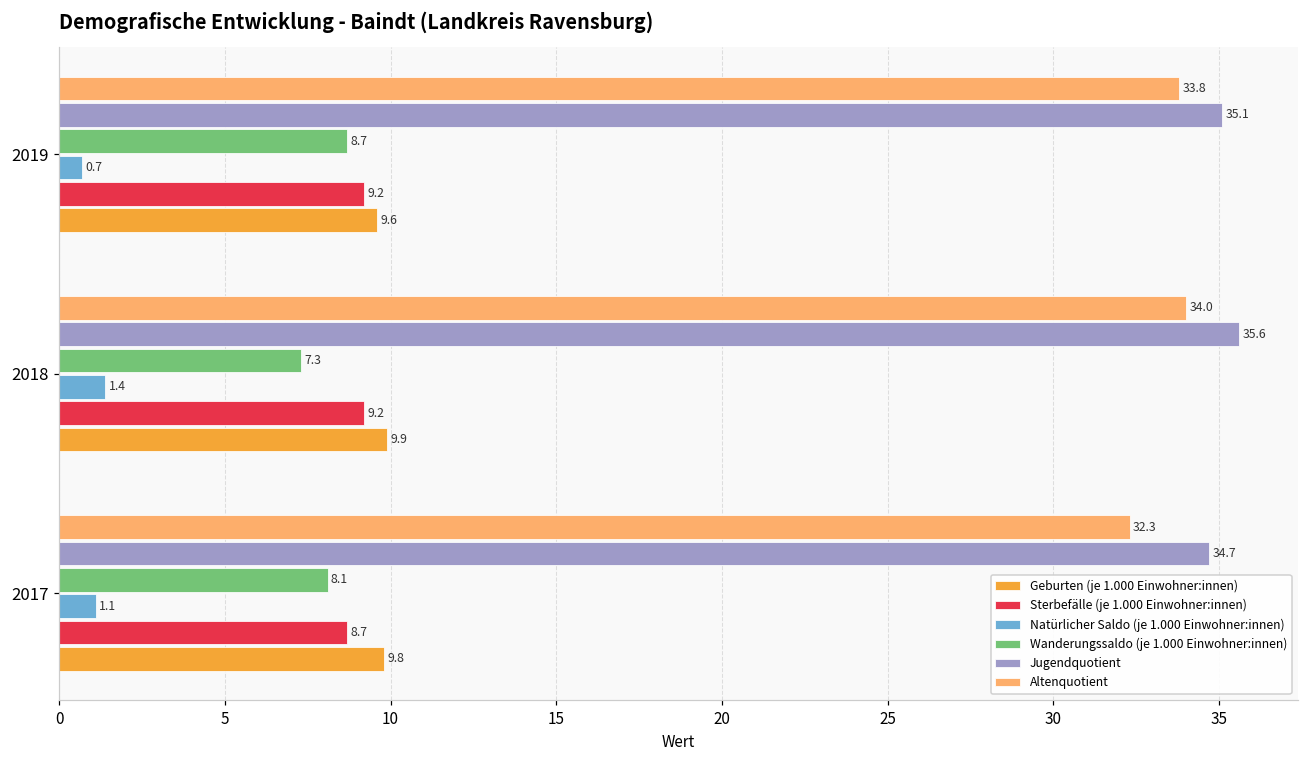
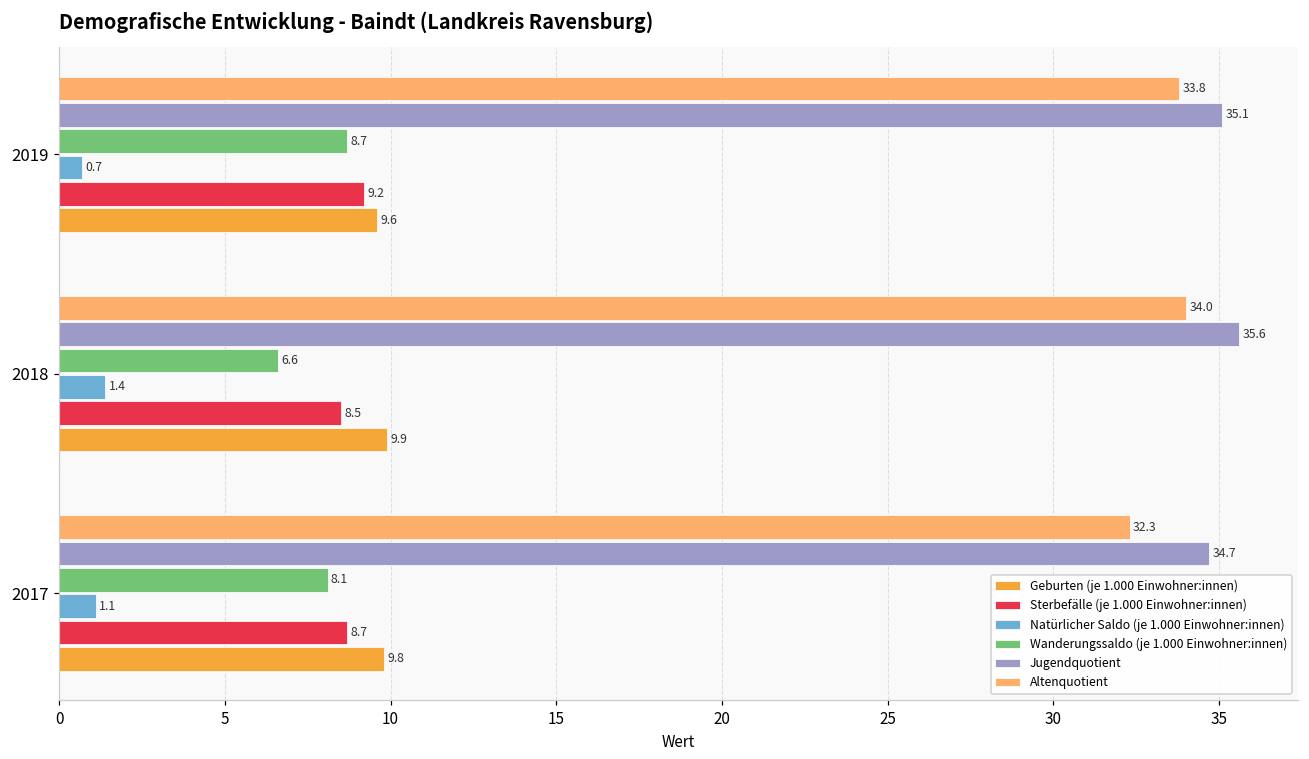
  {
    "Sterbefälle (je 1.000 Einwohner:innen)": {
      "2019": 9.2,
-     "2018": 9.2,
+     "2018": 8.5,
      "2017": 8.7
    },
    "Wanderungssaldo (je 1.000 Einwohner:innen)": {
      "2019": 8.7,
-     "2018": 7.3,
+     "2018": 6.6,
      "2017": 8.1
    }
  }
